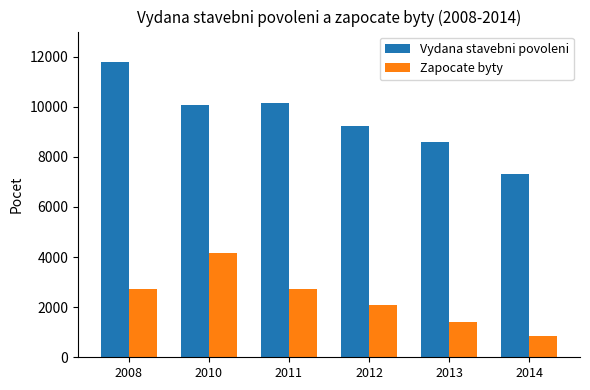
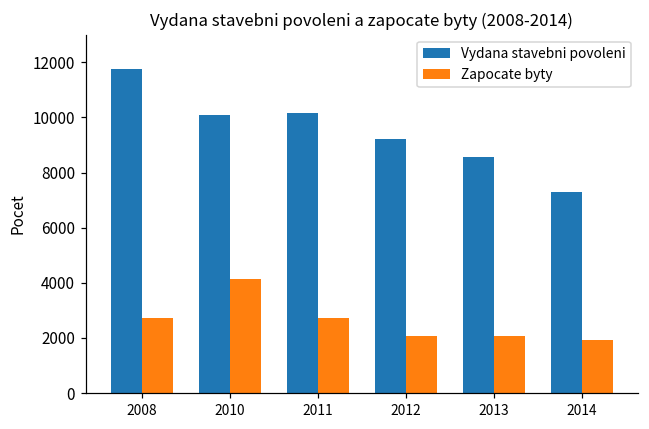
  {
    "Vydana stavebni povoleni": {
      "2008": 11800,
      "2010": 10100,
      "2011": 10200,
      "2012": 9200,
      "2013": 8600,
      "2014": 7300
    },
    "Zapocate byty": {
      "2008": 2700,
      "2010": 4100,
      "2011": 2700,
      "2012": 2100,
-     "2013": 1400,
-     "2014": 800
+     "2013": 2100,
+     "2014": 1900
    }
  }
